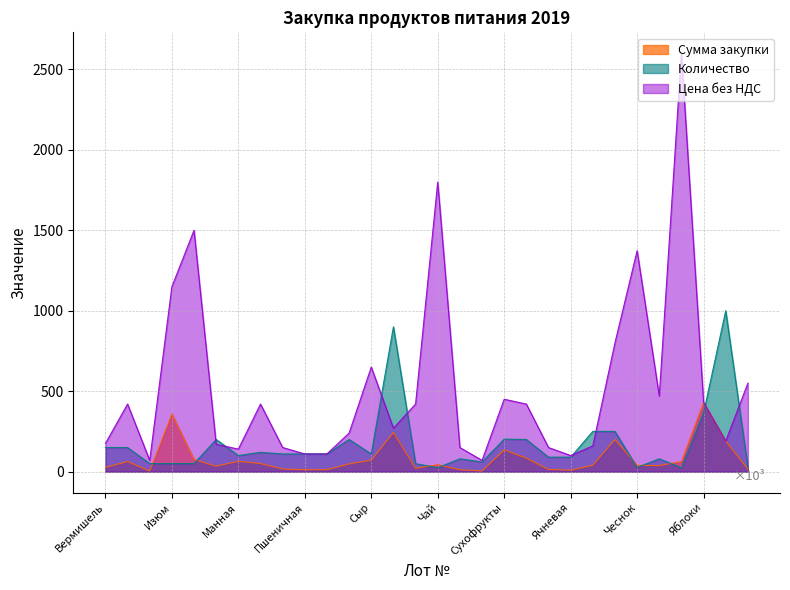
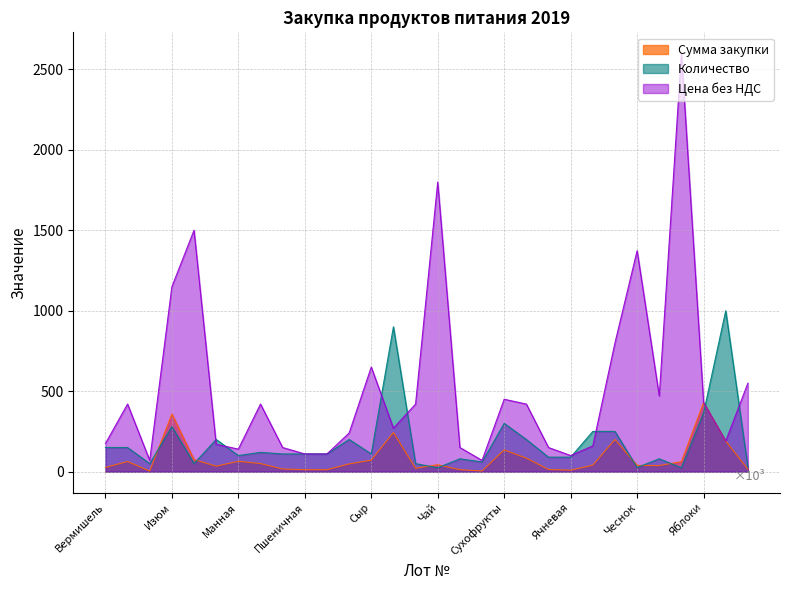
  {
    "Сумма закупки": {
      "Вермишель": 30,
      "Изюм": 360,
      "Манная": 60,
      "Пшеничная": 10,
      "Сыр": 70,
      "Чай": 40,
      "Сухофрукты": 140,
      "Ячневая": 10
    },
    "Количество": {
      "Вермишель": 150,
-     "Изюм": 50,
+     "Изюм": 280,
      "Манная": 100,
      "Сыр": 110,
      "Чай": 20,
-     "Сухофрукты": 200,
+     "Сухофрукты": 300,
      "Яблоки": 370
    },
    "Цена без НДС": {
      "Вермишель": 180,
      "Изюм": 1150,
      "Манная": 140,
      "Сыр": 650,
      "Чай": 1800,
      "Сухофрукты": 450,
      "Чеснок": 1370
    }
  }
